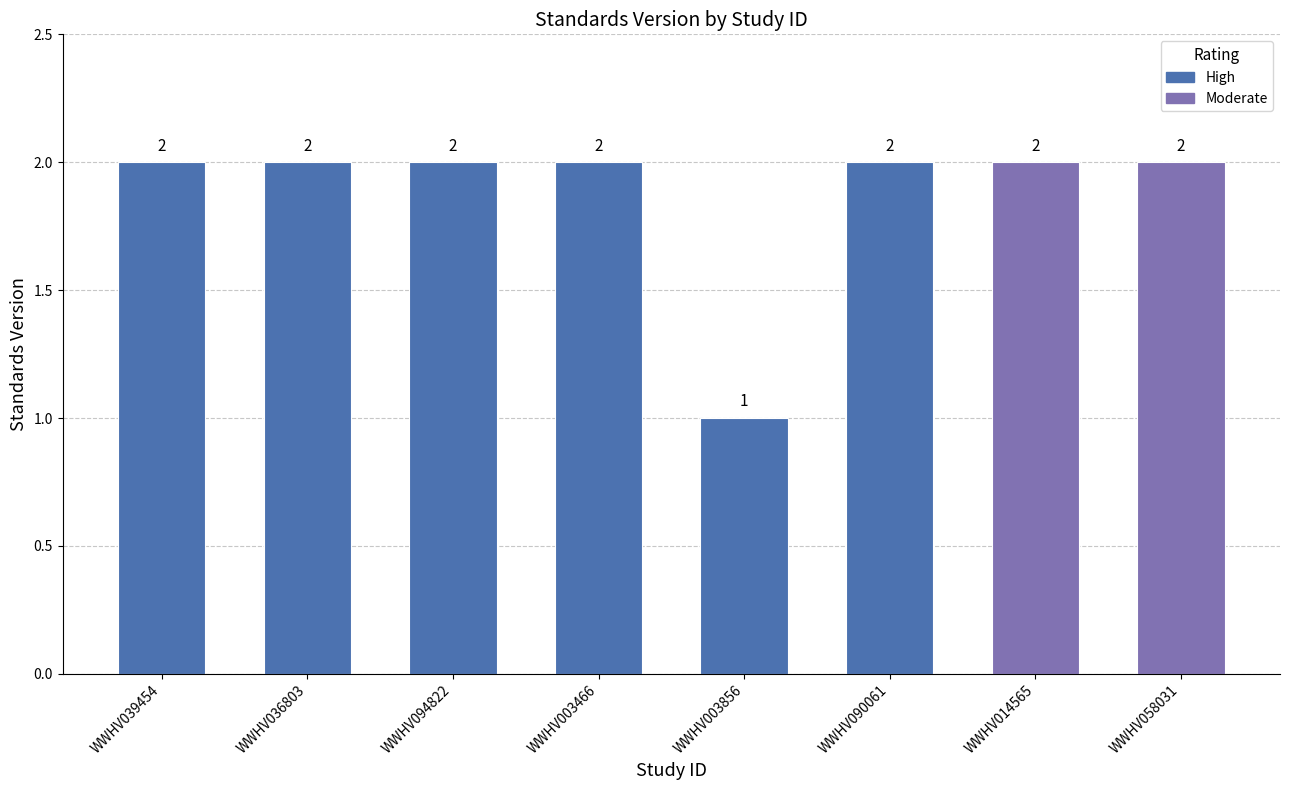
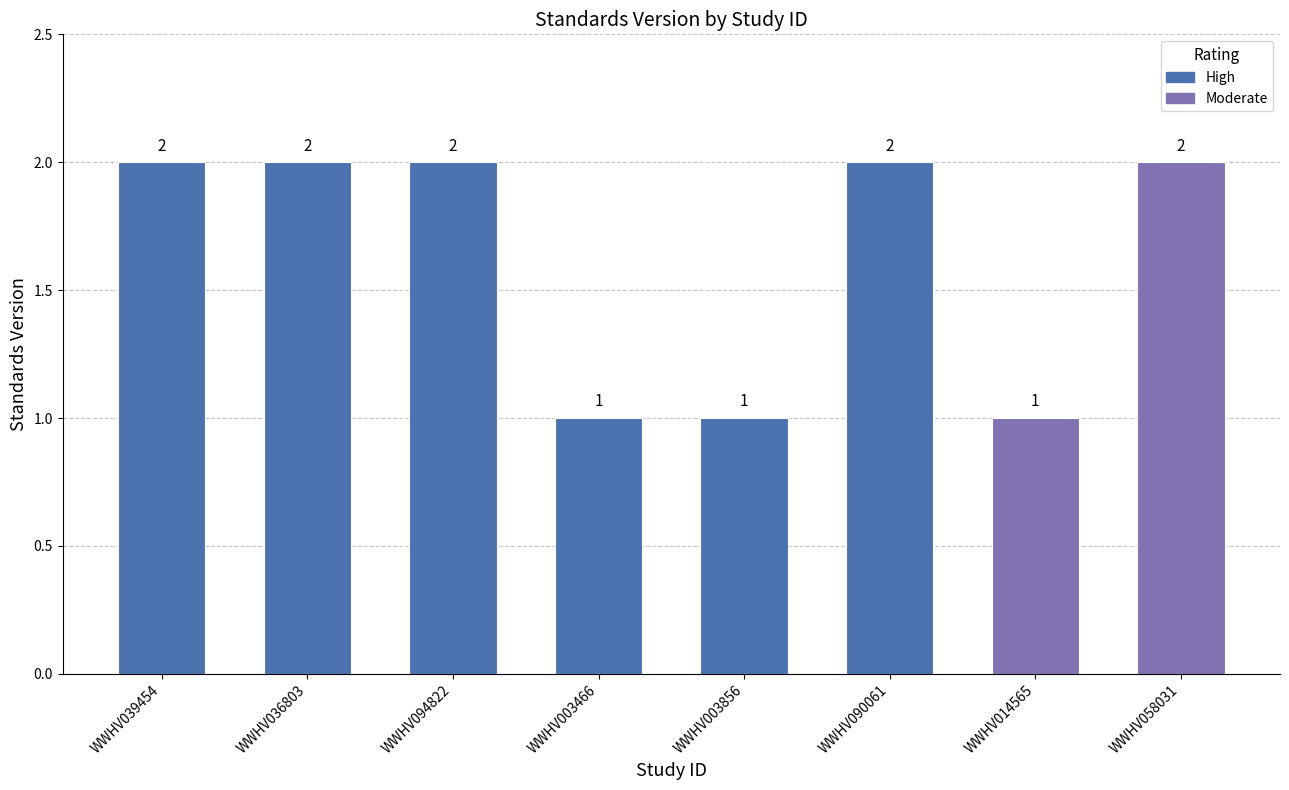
  {
    "WWHV039454": 2,
    "WWHV036803": 2,
    "WWHV094822": 2,
-   "WWHV003466": 2,
+   "WWHV003466": 1,
    "WWHV003856": 1,
    "WWHV090061": 2,
-   "WWHV014565": 2,
+   "WWHV014565": 1,
    "WWHV058031": 2
  }
